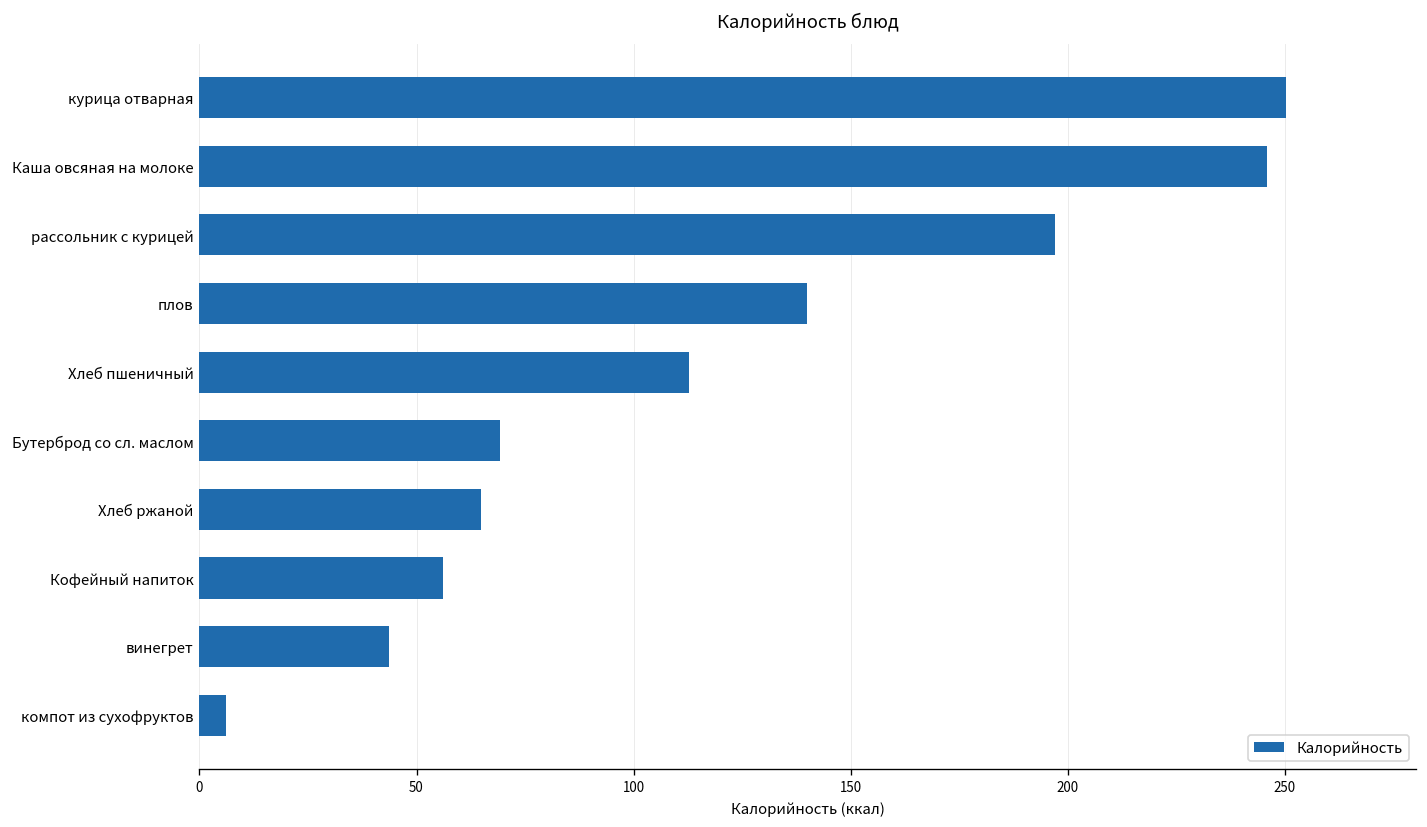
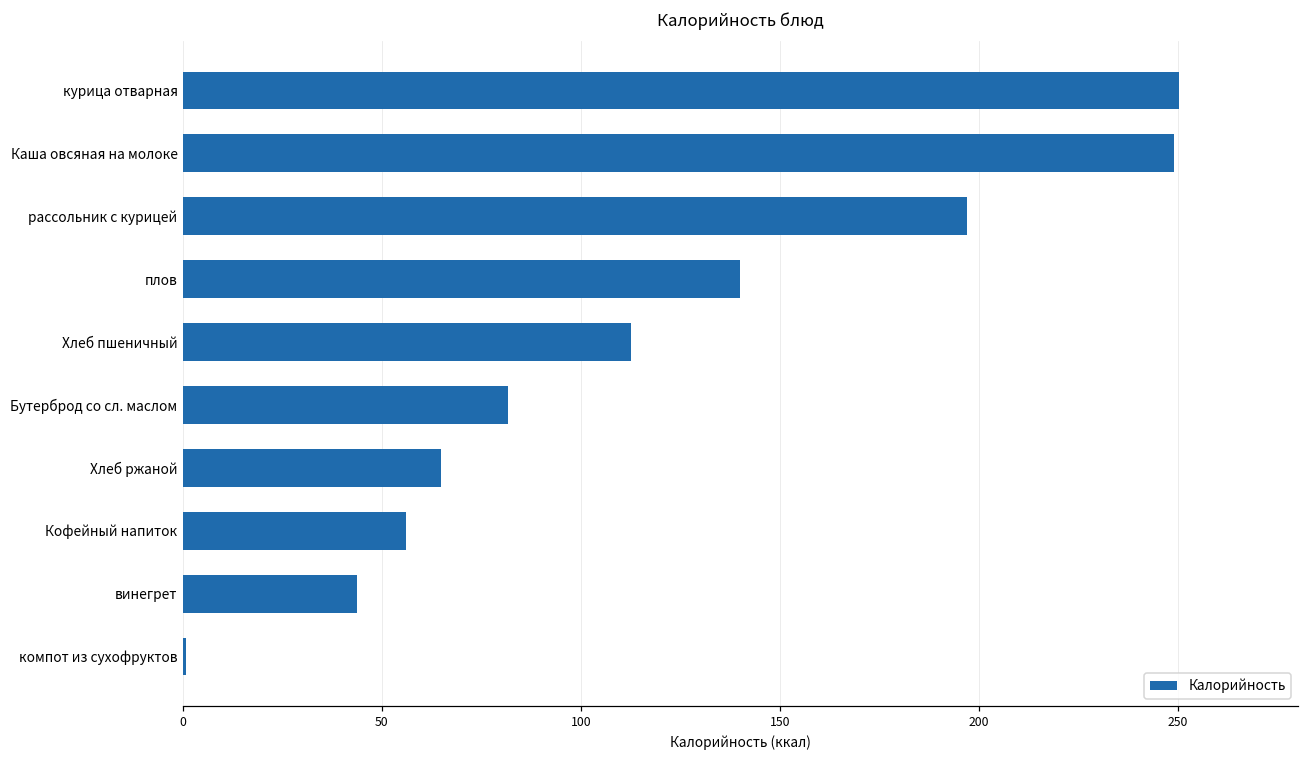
  {
    "курица отварная": 250,
-   "Каша овсяная на молоке": 246,
+   "Каша овсяная на молоке": 249,
    "рассольник с курицей": 197,
    "плов": 140,
    "Хлеб пшеничный": 113,
-   "Бутерброд со сл. маслом": 69,
+   "Бутерброд со сл. маслом": 82,
    "Хлеб ржаной": 65,
    "Кофейный напиток": 56,
    "винегрет": 44,
-   "компот из сухофруктов": 6
+   "компот из сухофруктов": 1
  }
